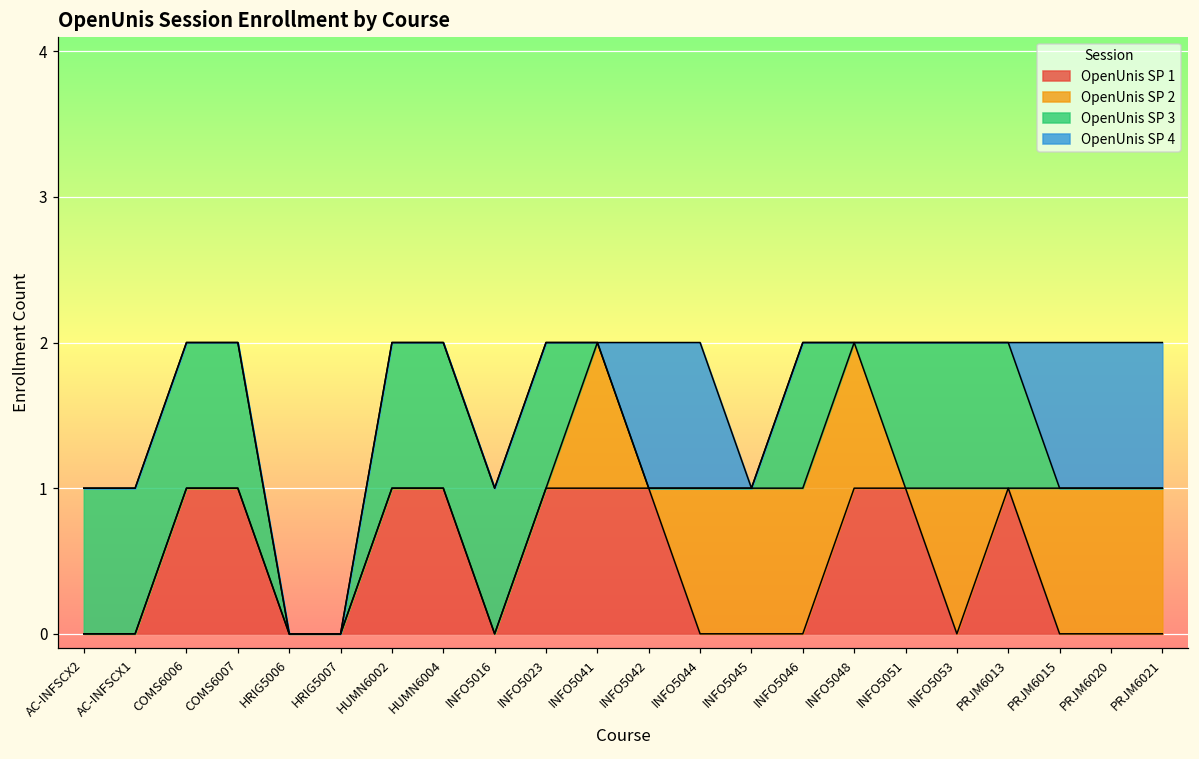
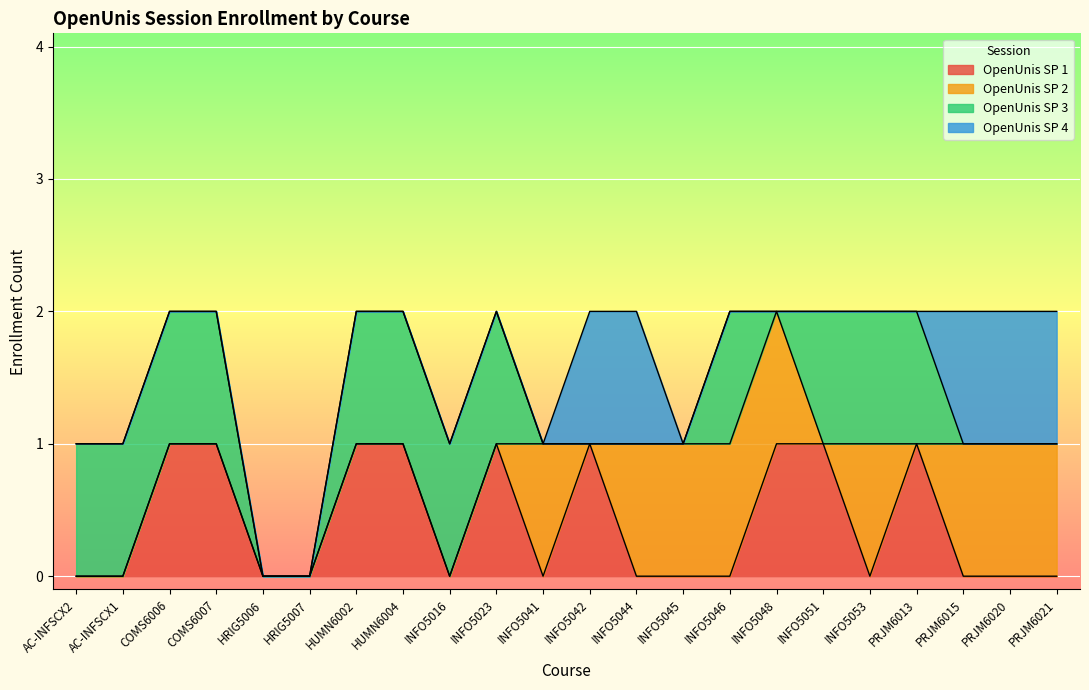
  {
    "OpenUnis SP 1": {
-     "INFO5041": 1,
+     "INFO5041": 0,
      "INFO5044": 0,
      "INFO5045": 0,
      "INFO5046": 0,
      "INFO5048": 1,
      "INFO5053": 0,
      "PRJM6015": 0,
      "PRJM6020": 0,
      "PRJM6021": 0
    },
    "OpenUnis SP 2": {
      "INFO5046": 1,
      "INFO5053": 1
    },
    "OpenUnis SP 4": {
      "INFO5042": 1,
      "INFO5044": 1,
      "PRJM6015": 1,
      "PRJM6020": 1,
      "PRJM6021": 1
    }
  }
